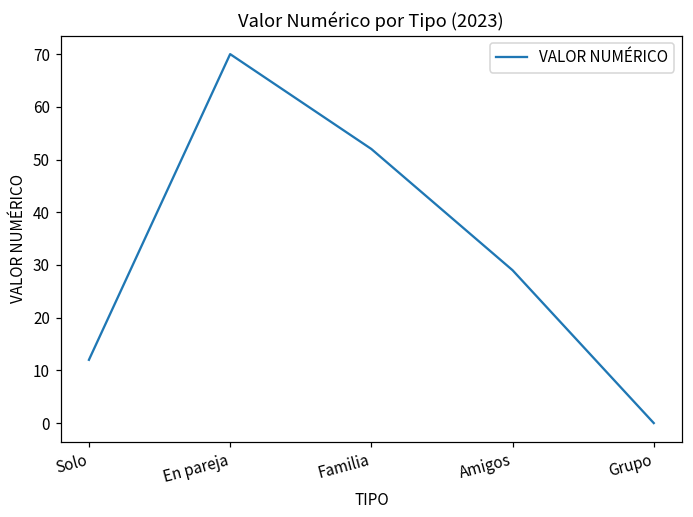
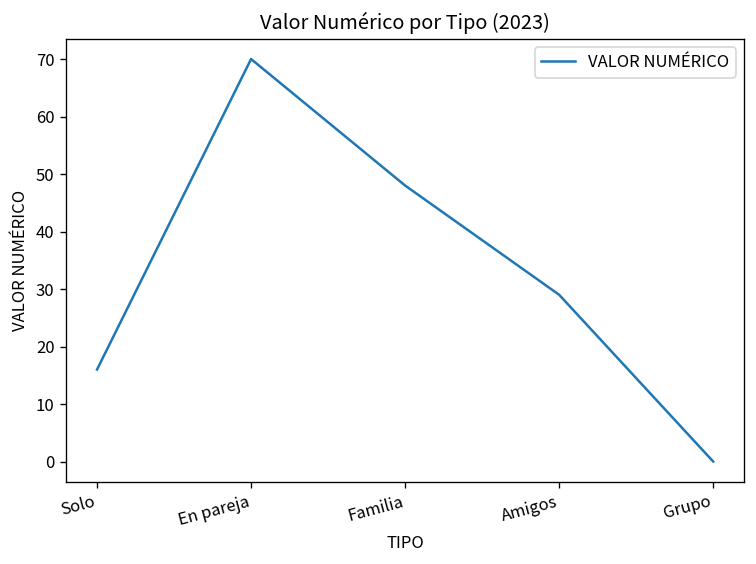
  {
-   "Solo": 12,
+   "Solo": 16,
    "En pareja": 70,
-   "Familia": 52,
+   "Familia": 48,
    "Amigos": 29,
    "Grupo": 0
  }
